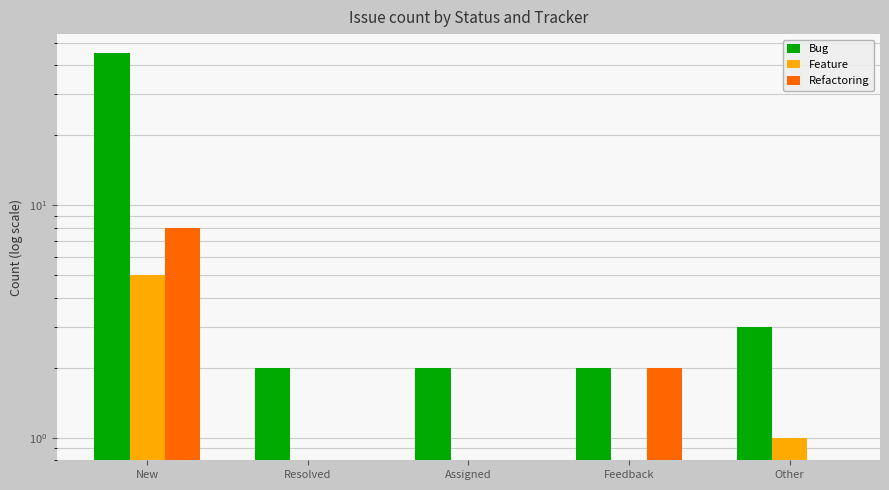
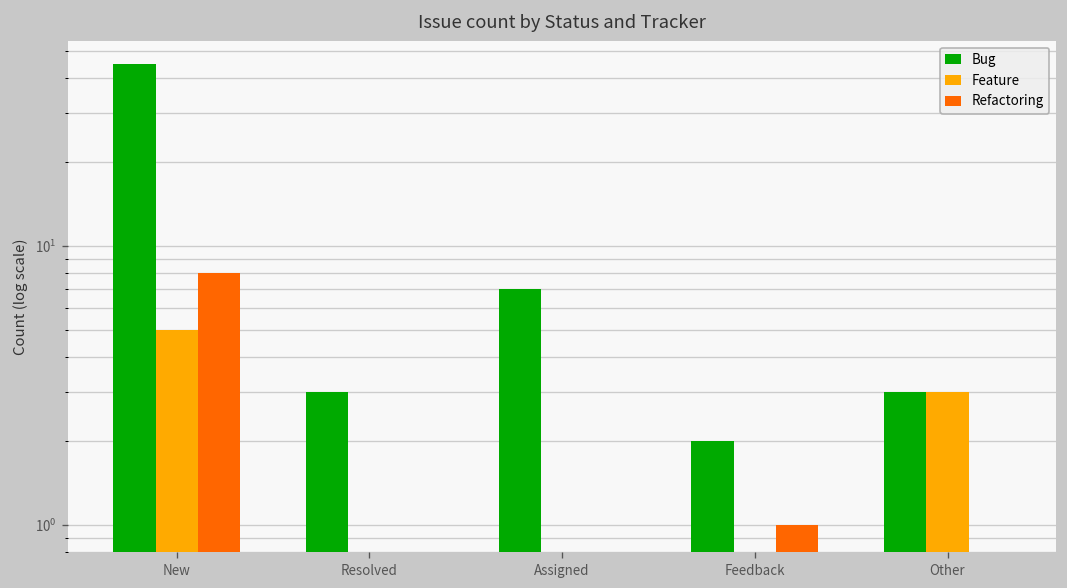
  {
    "Bug": {
      "New": 45,
-     "Resolved": 2,
-     "Assigned": 2,
+     "Resolved": 3,
+     "Assigned": 7,
      "Feedback": 2,
      "Other": 3
    },
    "Feature": {
      "New": 5,
-     "Other": 1
+     "Other": 3
    },
    "Refactoring": {
      "New": 8,
-     "Feedback": 2
+     "Feedback": 1
    }
  }
